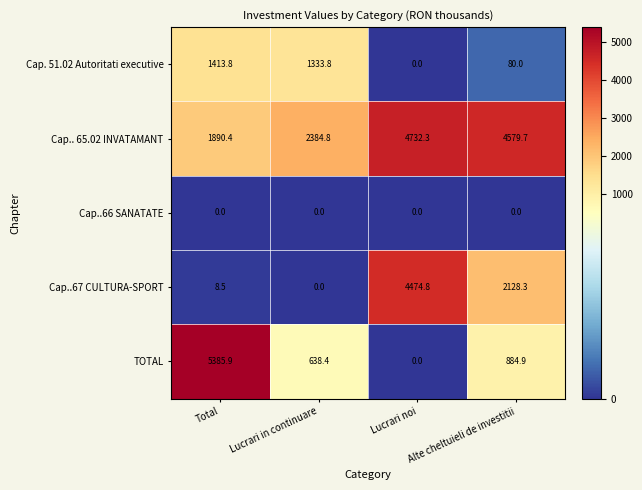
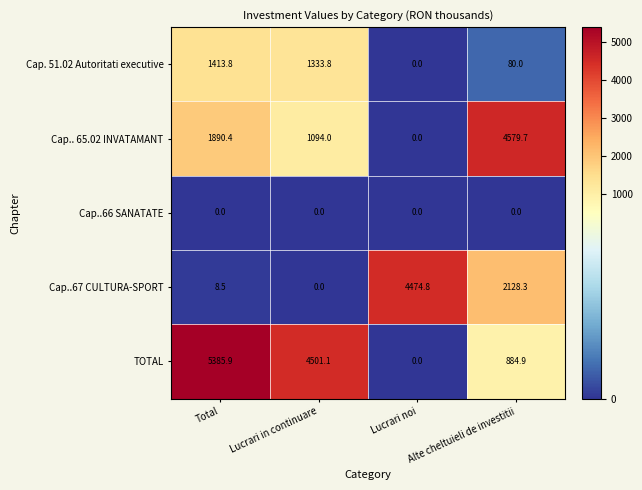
  {
    "Cap. 51.02 Autoritati executive": {
      "Total": 1413.8,
      "Lucrari in continuare": 1333.8,
      "Lucrari noi": 0.0,
      "Alte cheltuieli de investitii": 80.0
    },
    "Cap.. 65.02 INVATAMANT": {
      "Total": 1890.4,
-     "Lucrari in continuare": 2384.8,
-     "Lucrari noi": 4732.3,
+     "Lucrari in continuare": 1094.0,
+     "Lucrari noi": 0.0,
      "Alte cheltuieli de investitii": 4579.7
    },
    "Cap..66 SANATATE": {
      "Total": 0.0,
      "Lucrari in continuare": 0.0,
      "Lucrari noi": 0.0,
      "Alte cheltuieli de investitii": 0.0
    },
    "Cap..67 CULTURA-SPORT": {
      "Total": 8.5,
      "Lucrari in continuare": 0.0,
      "Lucrari noi": 4474.8,
      "Alte cheltuieli de investitii": 2128.3
    },
    "TOTAL": {
      "Total": 5385.9,
-     "Lucrari in continuare": 638.4,
+     "Lucrari in continuare": 4501.1,
      "Lucrari noi": 0.0,
      "Alte cheltuieli de investitii": 884.9
    }
  }
